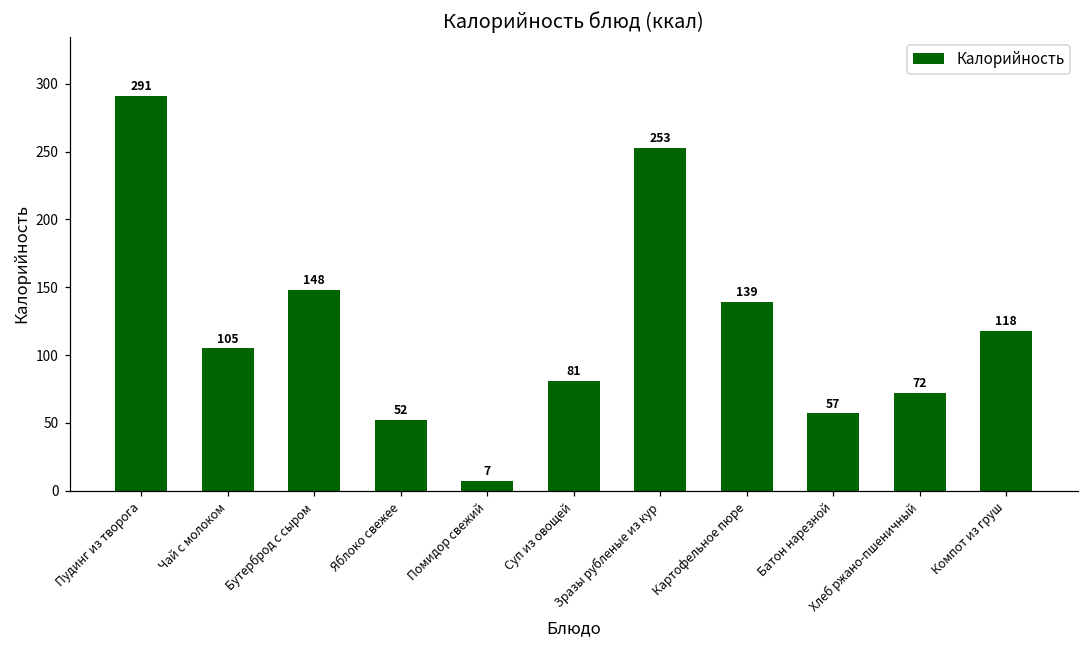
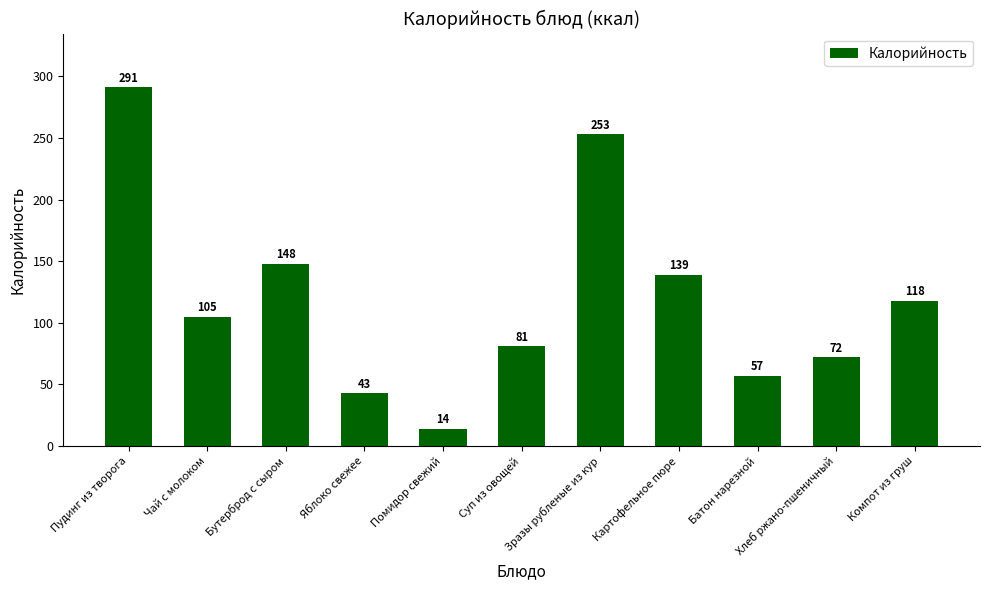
  {
    "Пудинг из творога": 291,
    "Чай с молоком": 105,
    "Бутерброд с сыром": 148,
-   "Яблоко свежее": 52,
-   "Помидор свежий": 7,
+   "Яблоко свежее": 43,
+   "Помидор свежий": 14,
    "Суп из овощей": 81,
    "Зразы рубленые из кур": 253,
    "Картофельное пюре": 139,
    "Батон нарезной": 57,
    "Хлеб ржано-пшеничный": 72,
    "Компот из груш": 118
  }
